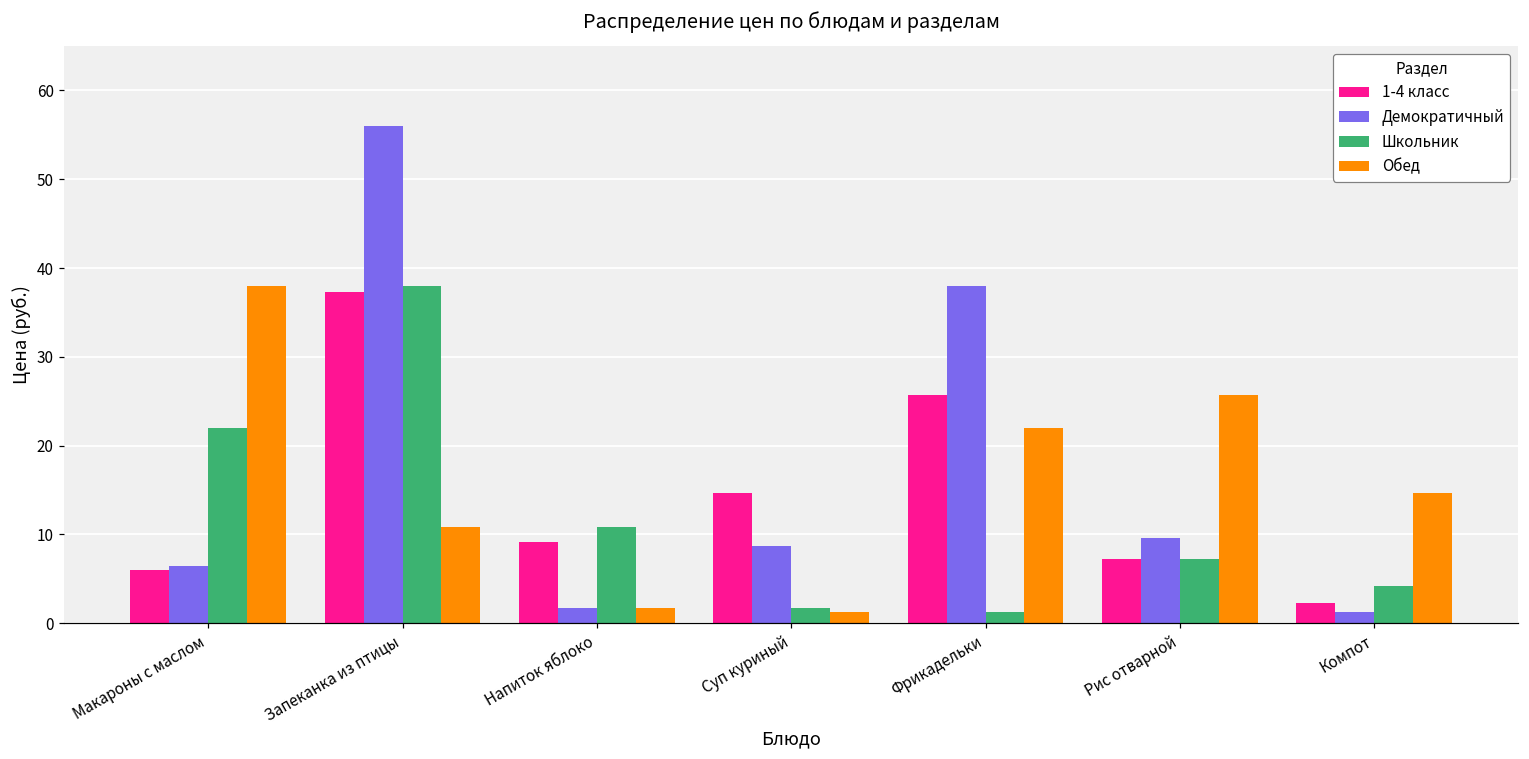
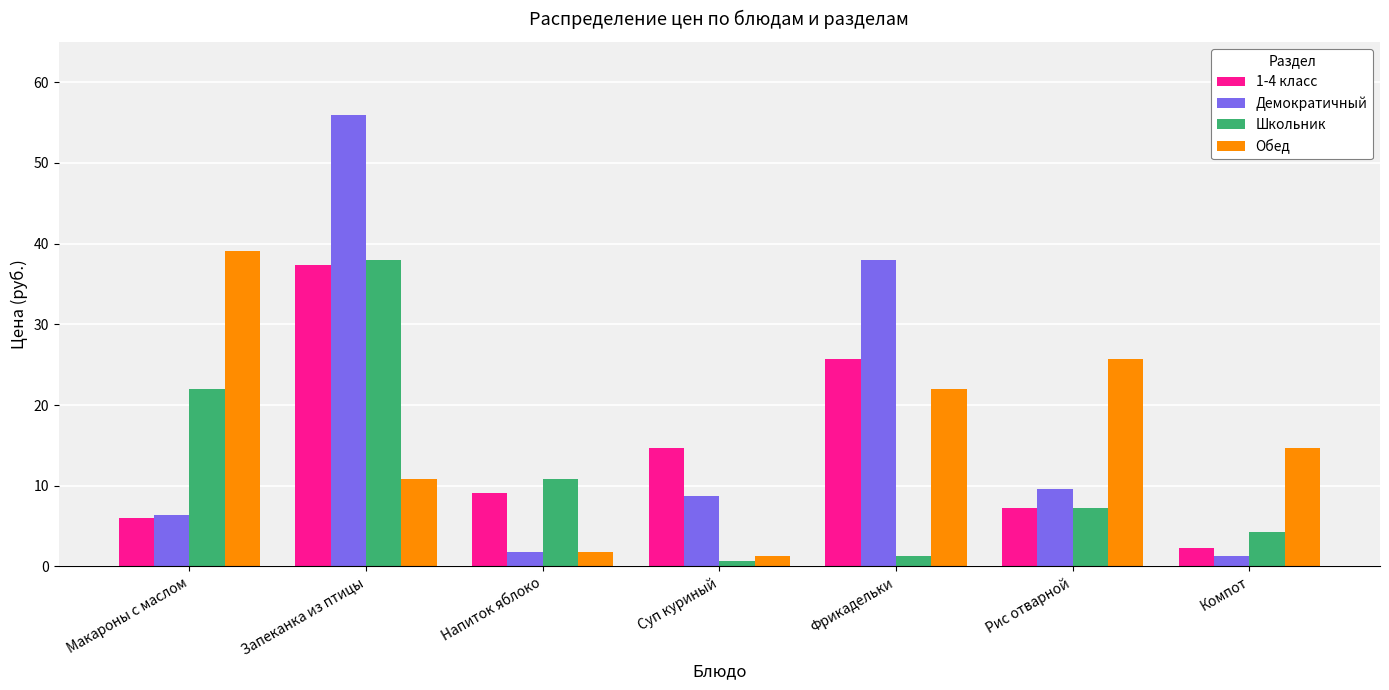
  {
    "1-4 класс": {
      "Макароны с маслом": 6,
      "Запеканка из птицы": 37,
      "Напиток яблоко": 9,
      "Суп куриный": 15,
      "Фрикадельки": 26,
      "Рис отварной": 7,
      "Компот": 2
    },
    "Демократичный": {
      "Макароны с маслом": 6,
      "Запеканка из птицы": 56,
      "Напиток яблоко": 2,
      "Суп куриный": 9,
      "Фрикадельки": 38,
      "Рис отварной": 10,
      "Компот": 1
    },
    "Школьник": {
      "Макароны с маслом": 22,
      "Запеканка из птицы": 38,
      "Напиток яблоко": 11,
-     "Суп куриный": 2,
+     "Суп куриный": 1,
      "Фрикадельки": 1,
      "Рис отварной": 7,
      "Компот": 4
    },
    "Обед": {
-     "Макароны с маслом": 38,
+     "Макароны с маслом": 39,
      "Запеканка из птицы": 11,
      "Напиток яблоко": 2,
      "Суп куриный": 1,
      "Фрикадельки": 22,
      "Рис отварной": 26,
      "Компот": 15
    }
  }
